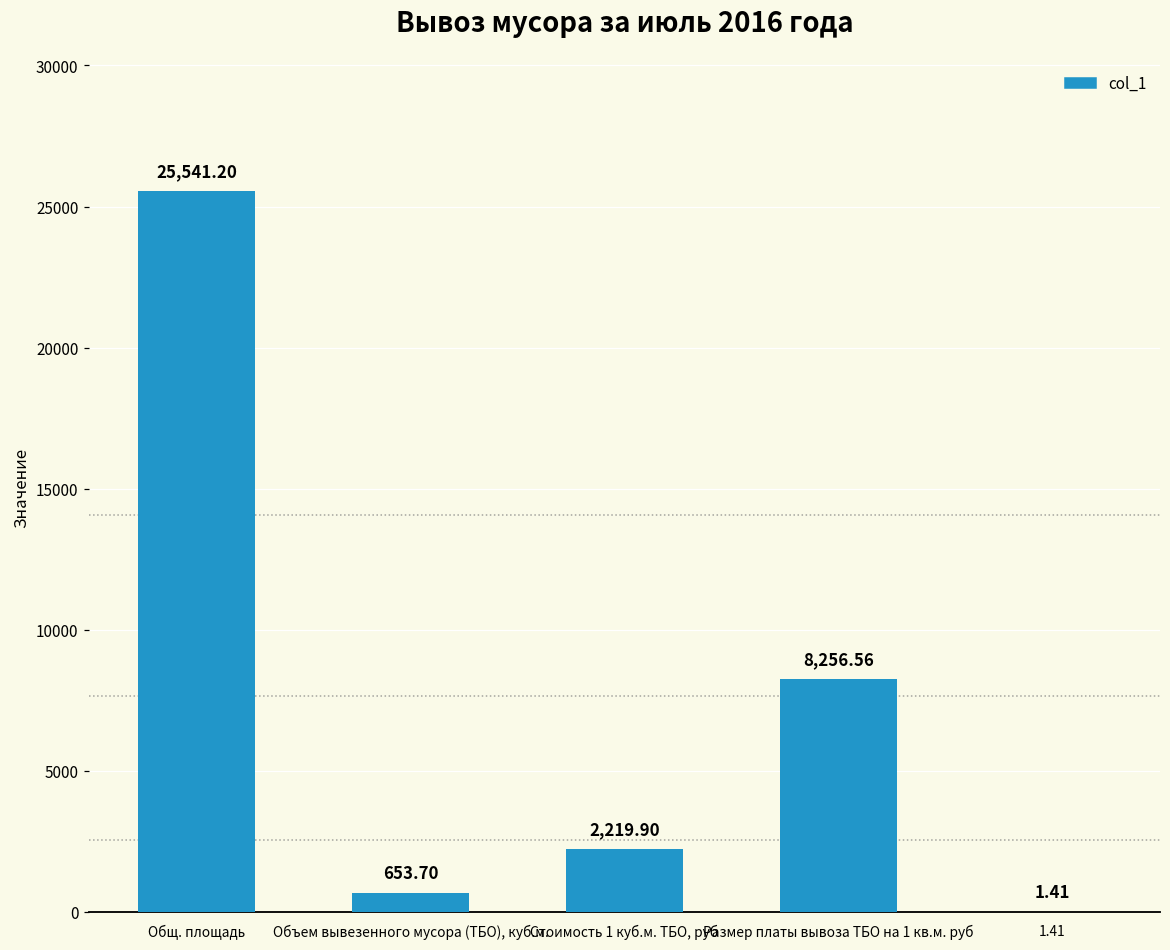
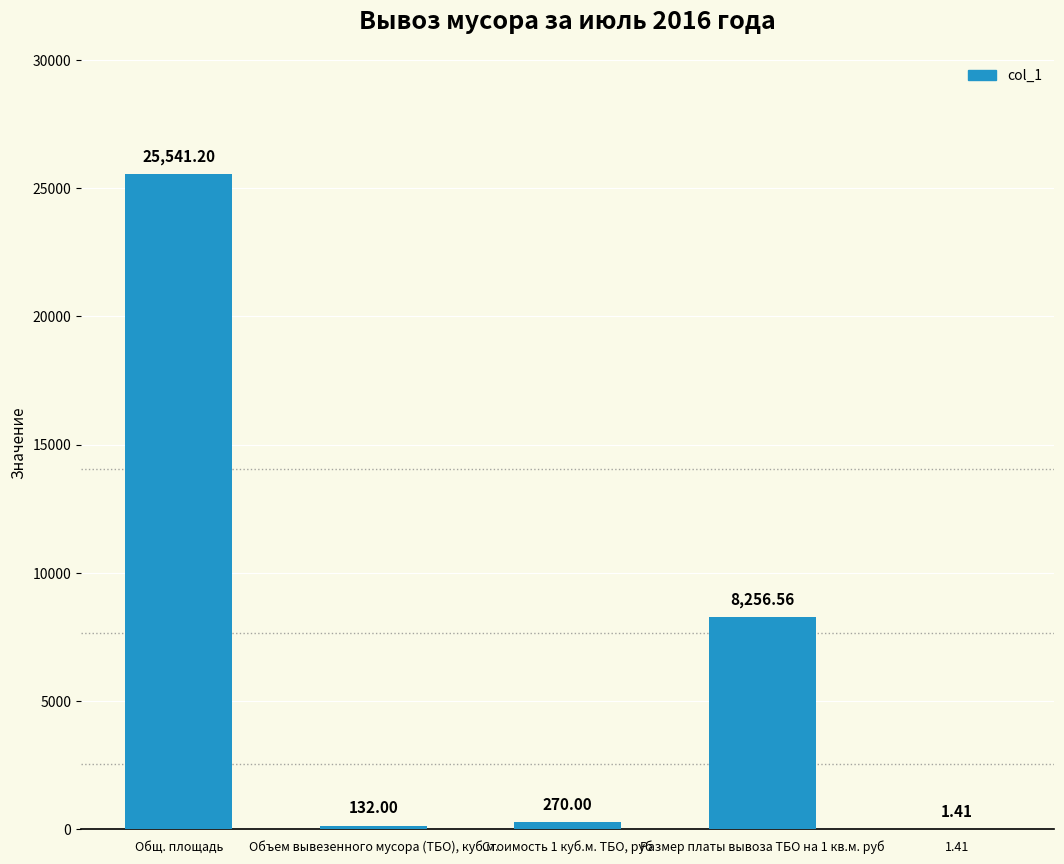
  {
    "Общ. площадь": "25,541.20",
-   "Объем вывезенного мусора (ТБО), куб.м.": "653.70",
-   "Стоимость 1 куб.м. ТБО, руб": "2,219.90",
+   "Объем вывезенного мусора (ТБО), куб.м.": "132.00",
+   "Стоимость 1 куб.м. ТБО, руб": "270.00",
    "Размер платы вывоза ТБО на 1 кв.м. руб": "8,256.56",
    "1.41": "1.41"
  }
